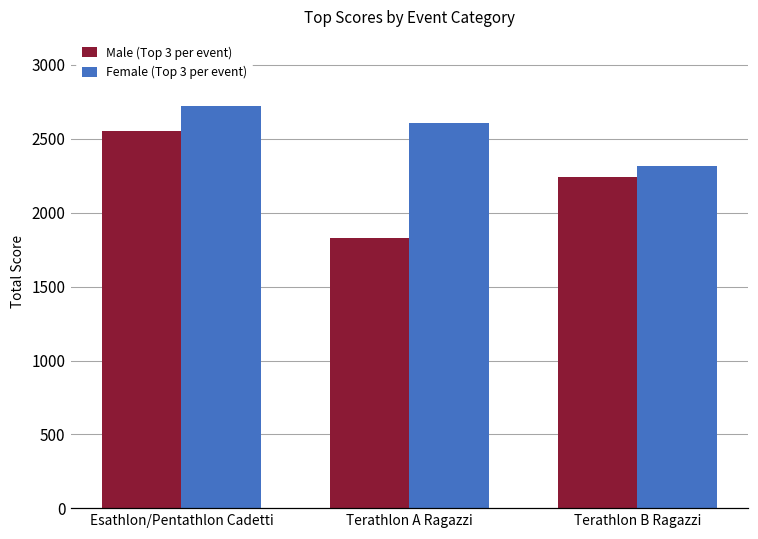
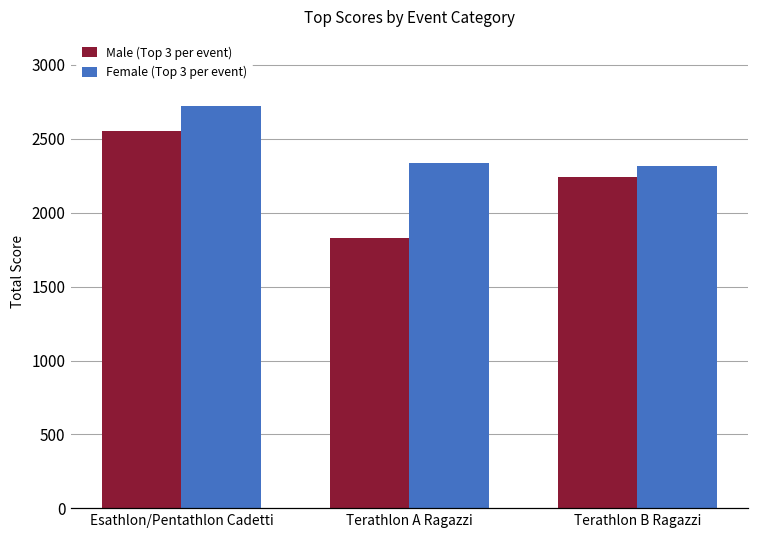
  {
    "Male (Top 3 per event)": {
      "Esathlon/Pentathlon Cadetti": 2550,
      "Terathlon A Ragazzi": 1830,
      "Terathlon B Ragazzi": 2240
    },
    "Female (Top 3 per event)": {
      "Esathlon/Pentathlon Cadetti": 2720,
-     "Terathlon A Ragazzi": 2600,
+     "Terathlon A Ragazzi": 2340,
      "Terathlon B Ragazzi": 2320
    }
  }
